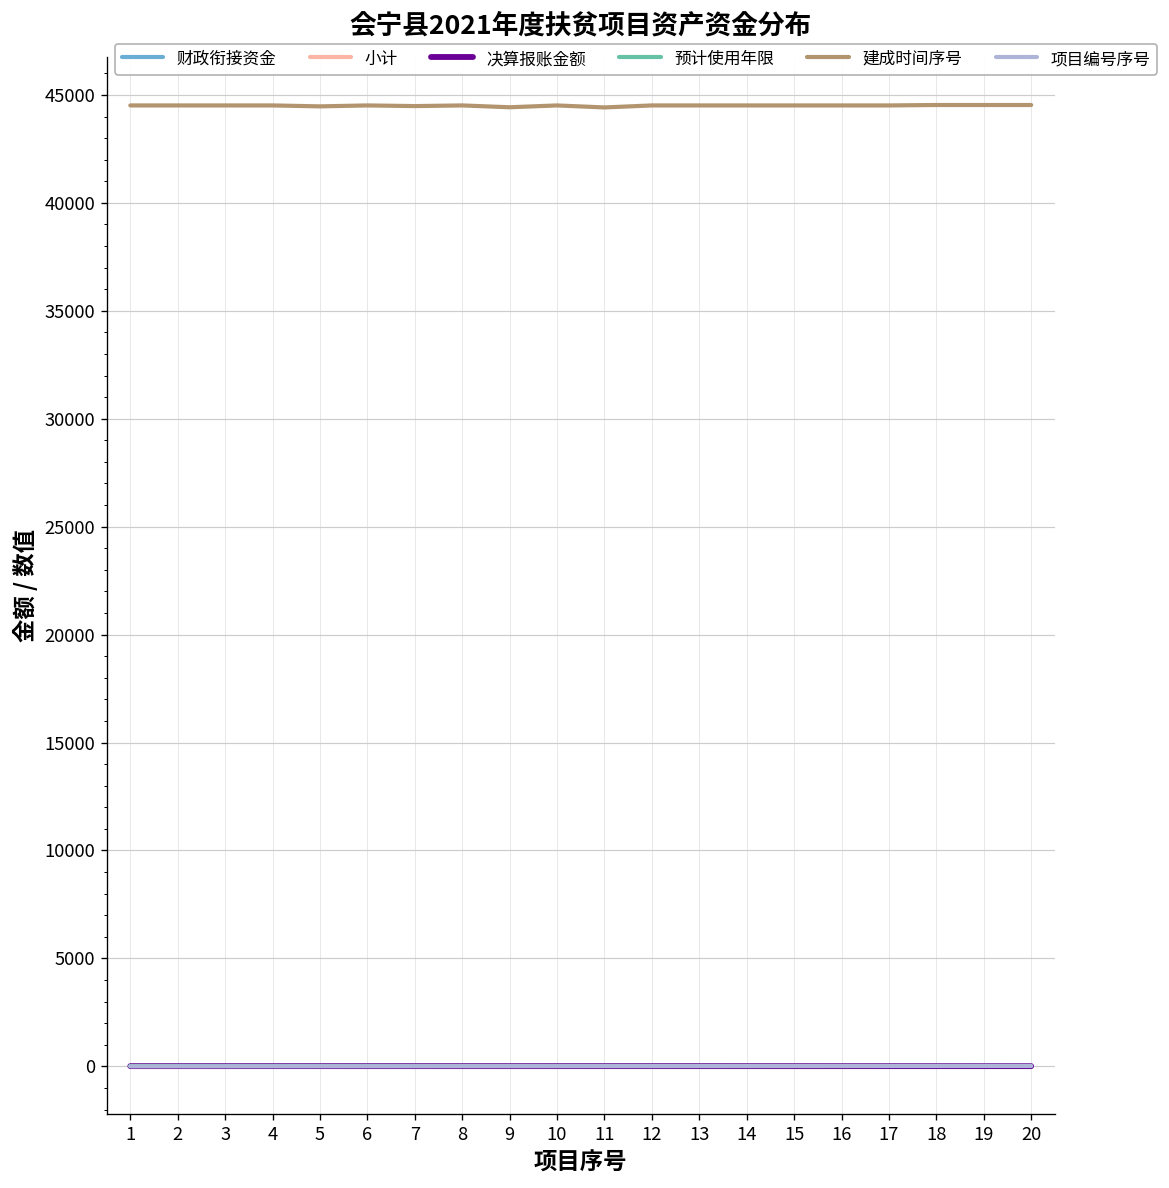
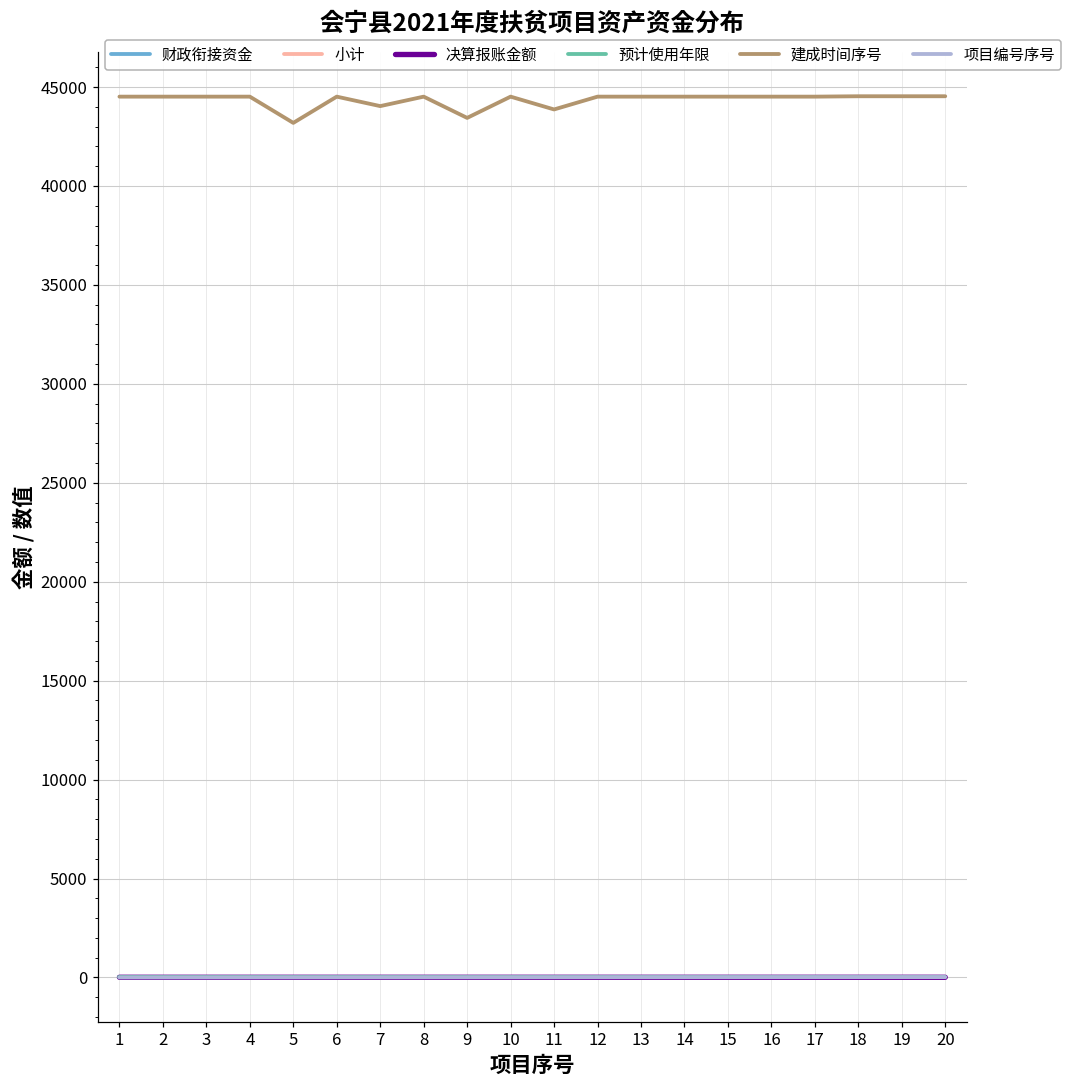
  {
    "建成时间序号": {
      "1": 44500,
      "2": 44500,
      "3": 44500,
      "4": 44500,
-     "5": 44500,
+     "5": 43200,
      "6": 44500,
-     "7": 44500,
+     "7": 44000,
      "8": 44500,
-     "9": 44400,
+     "9": 43400,
      "10": 44500,
-     "11": 44400,
+     "11": 43900,
      "12": 44500,
      "13": 44500,
      "14": 44500,
      "15": 44500,
      "16": 44500,
      "17": 44500,
      "18": 44500,
      "19": 44500,
      "20": 44500
    }
  }
